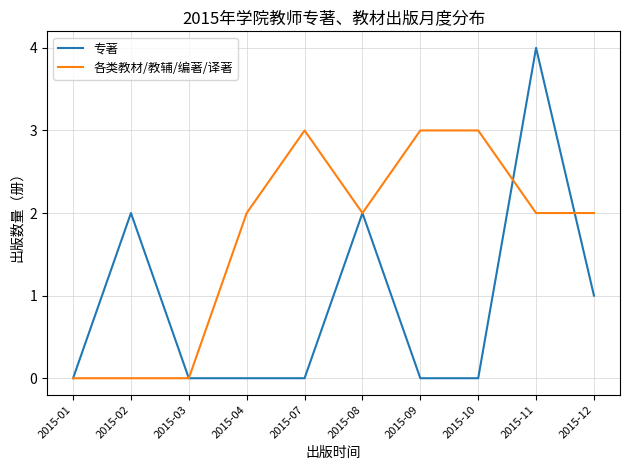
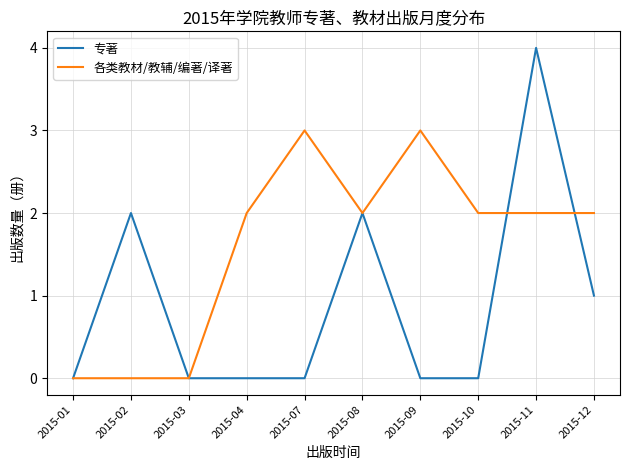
  {
    "专著": {
      "2015-02": 2,
      "2015-04": 0,
      "2015-07": 0,
      "2015-09": 0,
      "2015-10": 0,
      "2015-11": 4,
      "2015-12": 1
    },
    "各类教材/教辅/编著/译著": {
      "2015-02": 0,
      "2015-04": 2,
      "2015-07": 3,
      "2015-09": 3,
-     "2015-10": 3,
+     "2015-10": 2,
      "2015-11": 2,
      "2015-12": 2
    }
  }
